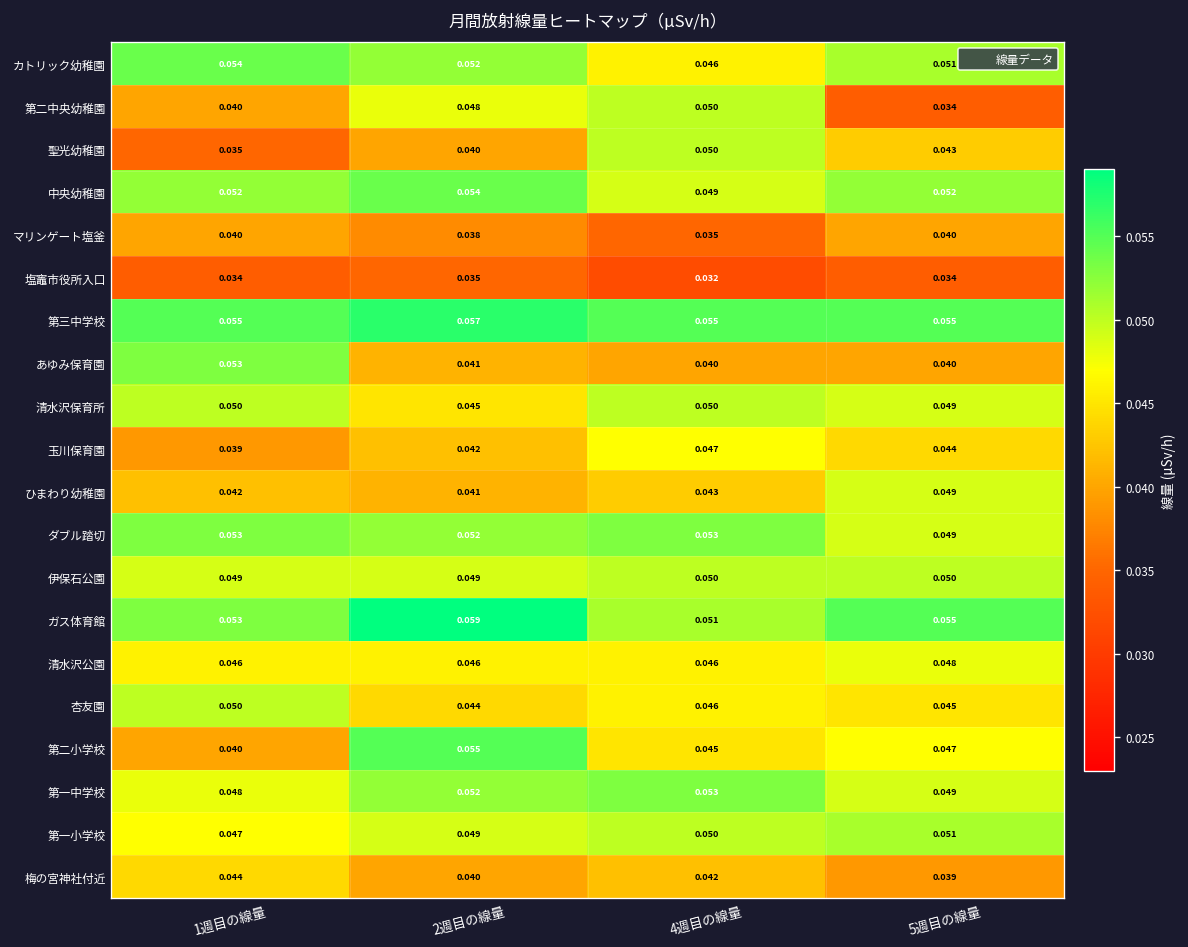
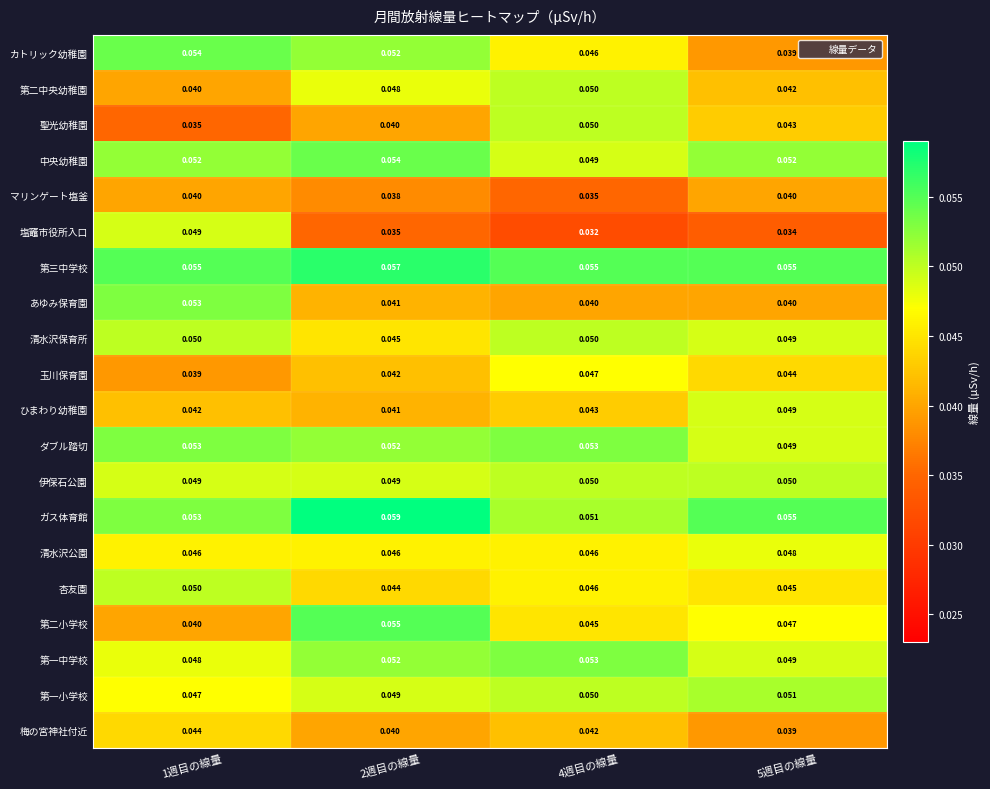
  {
    "カトリック幼稚園": {
      "1週目の線量": 0.054,
      "2週目の線量": 0.052,
      "4週目の線量": 0.046,
-     "5週目の線量": 0.051
+     "5週目の線量": 0.039
    },
    "第二中央幼稚園": {
      "1週目の線量": 0.040,
      "2週目の線量": 0.048,
      "4週目の線量": 0.050,
-     "5週目の線量": 0.034
+     "5週目の線量": 0.042
    },
    "聖光幼稚園": {
      "1週目の線量": 0.035,
      "2週目の線量": 0.040,
      "4週目の線量": 0.050,
      "5週目の線量": 0.043
    },
    "中央幼稚園": {
      "1週目の線量": 0.052,
      "2週目の線量": 0.054,
      "4週目の線量": 0.049,
      "5週目の線量": 0.052
    },
    "マリンゲート塩釜": {
      "1週目の線量": 0.040,
      "2週目の線量": 0.038,
      "4週目の線量": 0.035,
      "5週目の線量": 0.040
    },
    "塩竈市役所入口": {
-     "1週目の線量": 0.034,
+     "1週目の線量": 0.049,
      "2週目の線量": 0.035,
      "4週目の線量": 0.032,
      "5週目の線量": 0.034
    },
    "第三中学校": {
      "1週目の線量": 0.055,
      "2週目の線量": 0.057,
      "4週目の線量": 0.055,
      "5週目の線量": 0.055
    },
    "あゆみ保育園": {
      "1週目の線量": 0.053,
      "2週目の線量": 0.041,
      "4週目の線量": 0.040,
      "5週目の線量": 0.040
    },
    "清水沢保育所": {
      "1週目の線量": 0.050,
      "2週目の線量": 0.045,
      "4週目の線量": 0.050,
      "5週目の線量": 0.049
    },
    "玉川保育園": {
      "1週目の線量": 0.039,
      "2週目の線量": 0.042,
      "4週目の線量": 0.047,
      "5週目の線量": 0.044
    },
    "ひまわり幼稚園": {
      "1週目の線量": 0.042,
      "2週目の線量": 0.041,
      "4週目の線量": 0.043,
      "5週目の線量": 0.049
    },
    "ダブル踏切": {
      "1週目の線量": 0.053,
      "2週目の線量": 0.052,
      "4週目の線量": 0.053,
      "5週目の線量": 0.049
    },
    "伊保石公園": {
      "1週目の線量": 0.049,
      "2週目の線量": 0.049,
      "4週目の線量": 0.050,
      "5週目の線量": 0.050
    },
    "ガス体育館": {
      "1週目の線量": 0.053,
      "2週目の線量": 0.059,
      "4週目の線量": 0.051,
      "5週目の線量": 0.055
    },
    "清水沢公園": {
      "1週目の線量": 0.046,
      "2週目の線量": 0.046,
      "4週目の線量": 0.046,
      "5週目の線量": 0.048
    },
    "杏友園": {
      "1週目の線量": 0.050,
      "2週目の線量": 0.044,
      "4週目の線量": 0.046,
      "5週目の線量": 0.045
    },
    "第二小学校": {
      "1週目の線量": 0.040,
      "2週目の線量": 0.055,
      "4週目の線量": 0.045,
      "5週目の線量": 0.047
    },
    "第一中学校": {
      "1週目の線量": 0.048,
      "2週目の線量": 0.052,
      "4週目の線量": 0.053,
      "5週目の線量": 0.049
    },
    "第一小学校": {
      "1週目の線量": 0.047,
      "2週目の線量": 0.049,
      "4週目の線量": 0.050,
      "5週目の線量": 0.051
    },
    "梅の宮神社付近": {
      "1週目の線量": 0.044,
      "2週目の線量": 0.040,
      "4週目の線量": 0.042,
      "5週目の線量": 0.039
    }
  }
